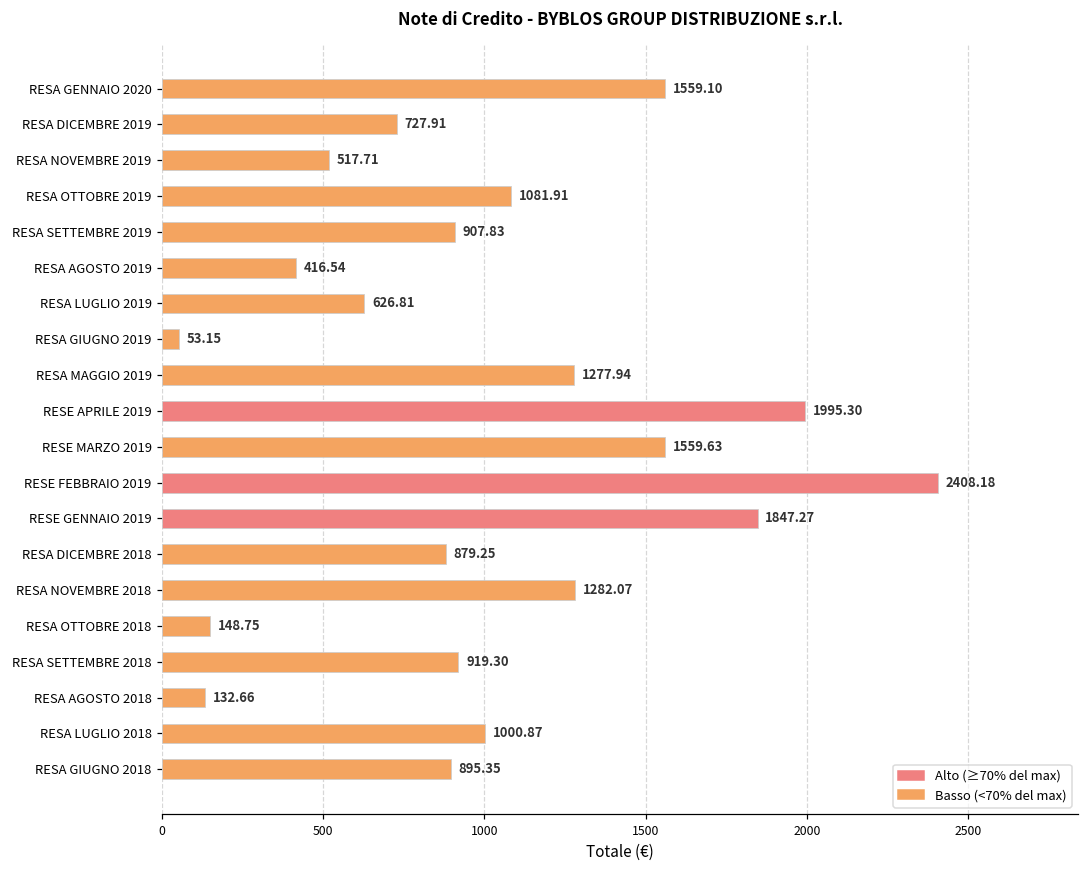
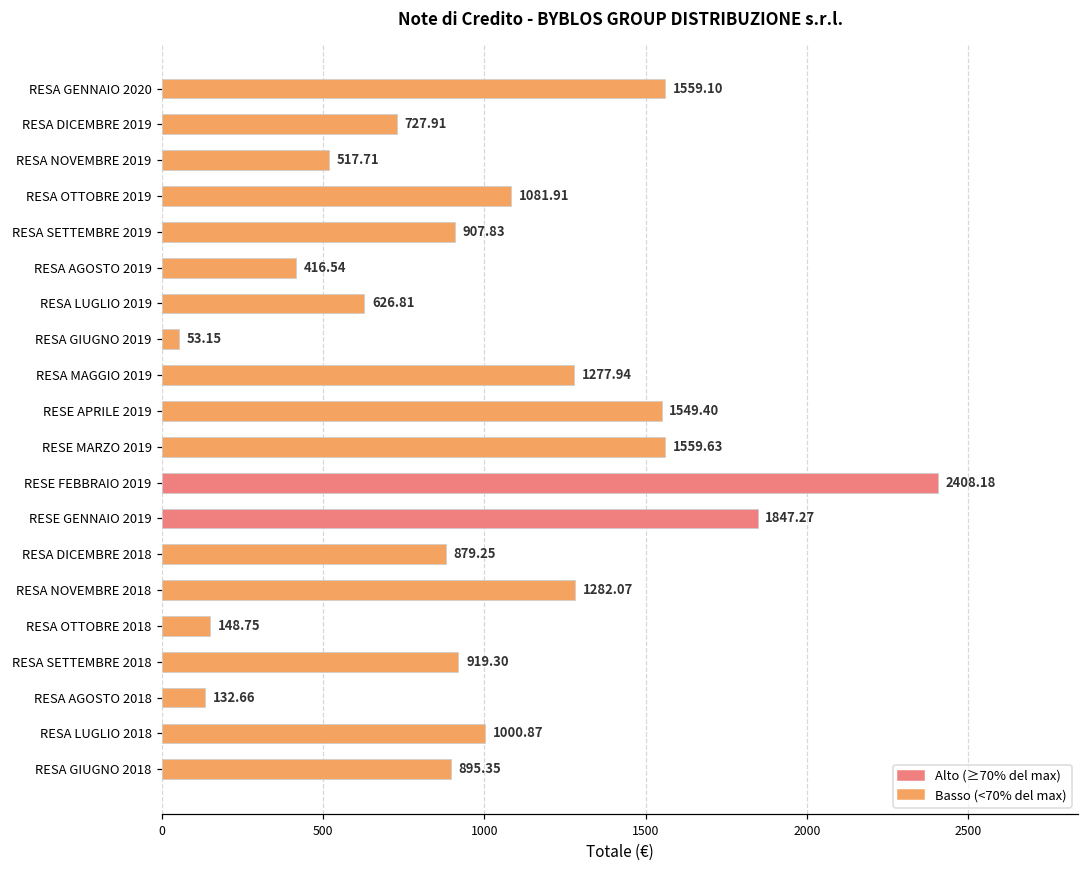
  {
    "RESA GENNAIO 2020": 1559.10,
    "RESA DICEMBRE 2019": 727.91,
    "RESA NOVEMBRE 2019": 517.71,
    "RESA OTTOBRE 2019": 1081.91,
    "RESA SETTEMBRE 2019": 907.83,
    "RESA AGOSTO 2019": 416.54,
    "RESA LUGLIO 2019": 626.81,
    "RESA GIUGNO 2019": 53.15,
    "RESA MAGGIO 2019": 1277.94,
-   "RESE APRILE 2019": 1995.30,
+   "RESE APRILE 2019": 1549.40,
    "RESE MARZO 2019": 1559.63,
    "RESE FEBBRAIO 2019": 2408.18,
    "RESE GENNAIO 2019": 1847.27,
    "RESA DICEMBRE 2018": 879.25,
    "RESA NOVEMBRE 2018": 1282.07,
    "RESA OTTOBRE 2018": 148.75,
    "RESA SETTEMBRE 2018": 919.30,
    "RESA AGOSTO 2018": 132.66,
    "RESA LUGLIO 2018": 1000.87,
    "RESA GIUGNO 2018": 895.35
  }
